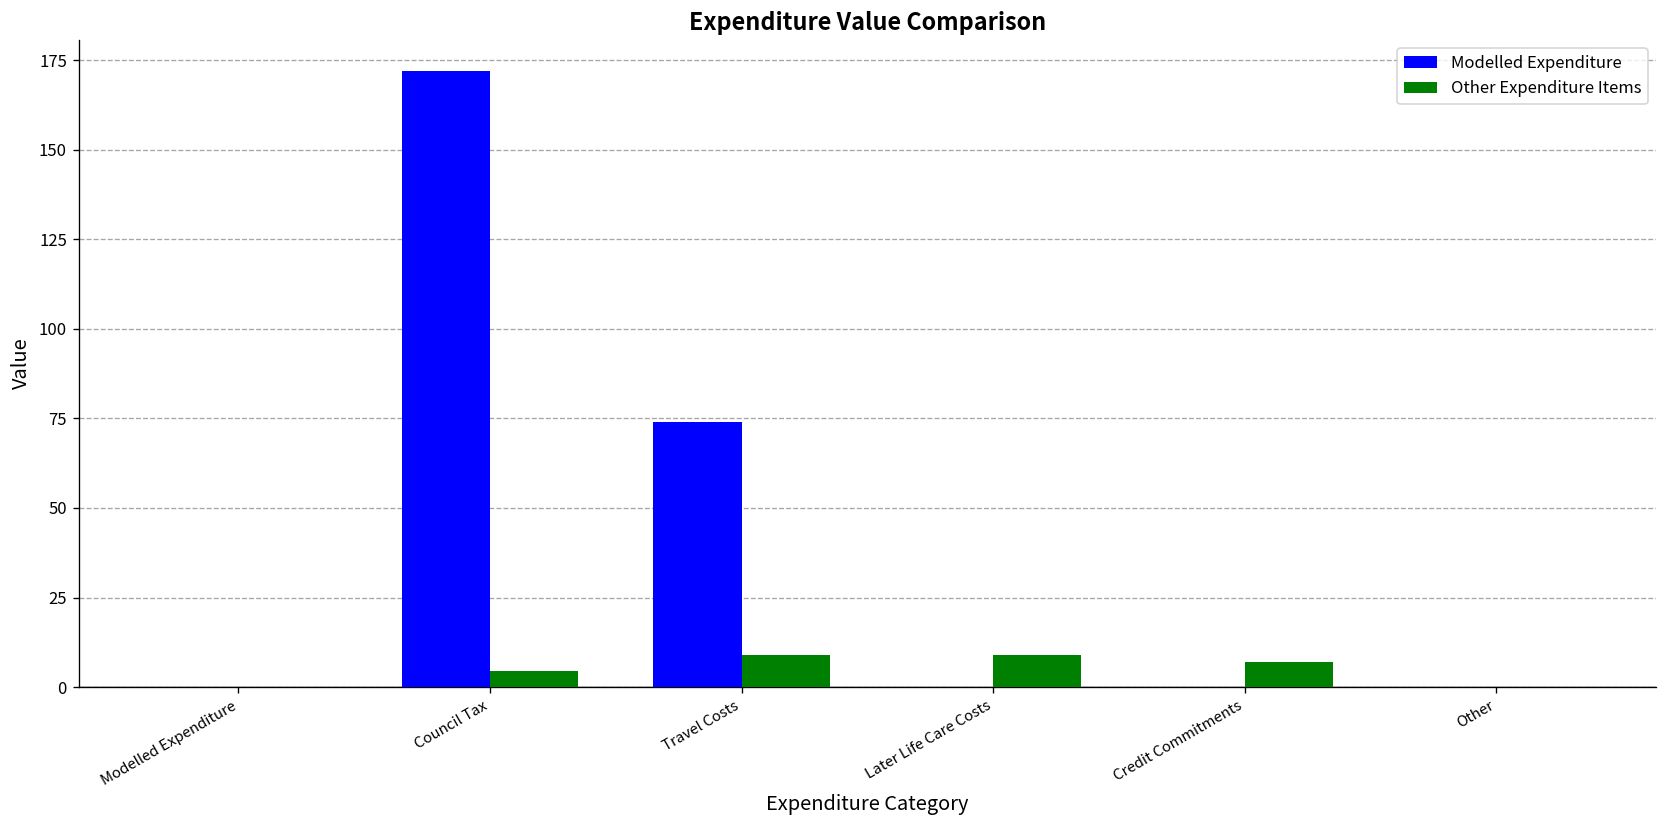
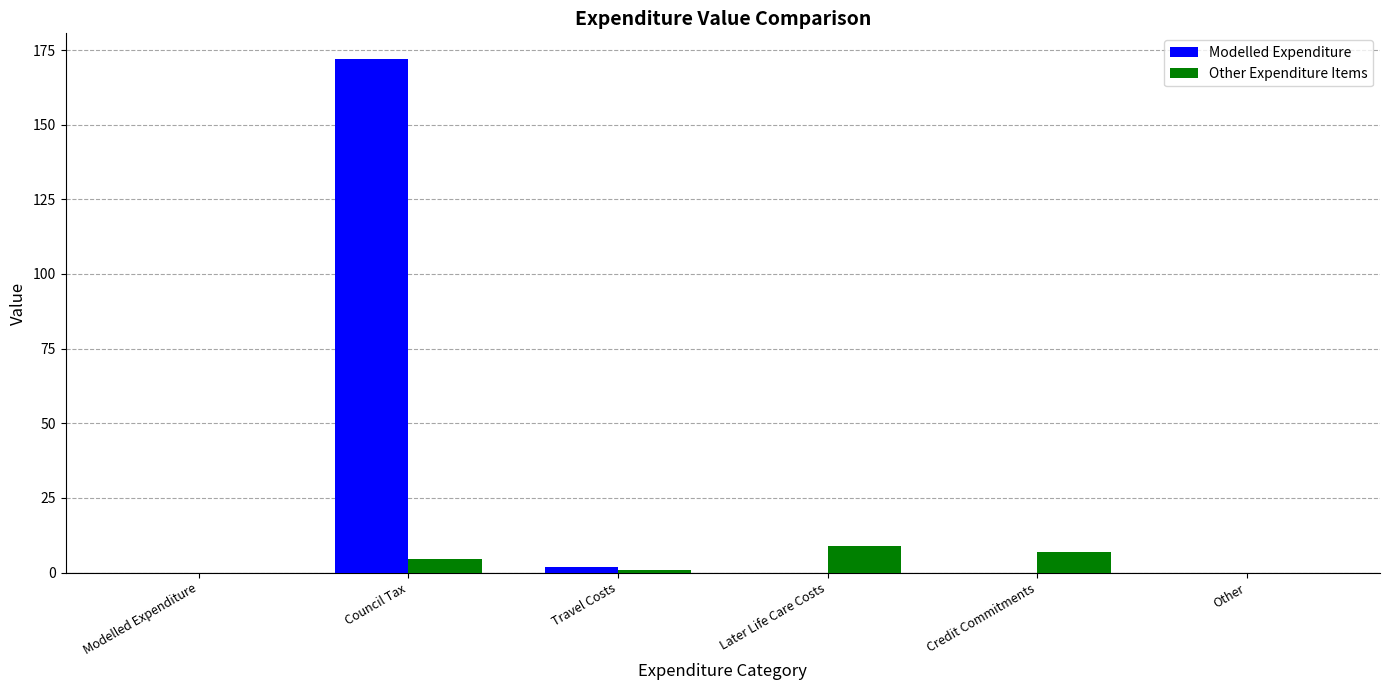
  {
    "Modelled Expenditure": {
      "Modelled Expenditure": 0,
      "Council Tax": 172,
-     "Travel Costs": 74,
+     "Travel Costs": 2,
      "Later Life Care Costs": 0,
      "Credit Commitments": 0,
      "Other": 0
    },
    "Other Expenditure Items": {
      "Modelled Expenditure": 0,
      "Council Tax": 5,
-     "Travel Costs": 9,
+     "Travel Costs": 1,
      "Later Life Care Costs": 9,
      "Credit Commitments": 7,
      "Other": 0
    }
  }
